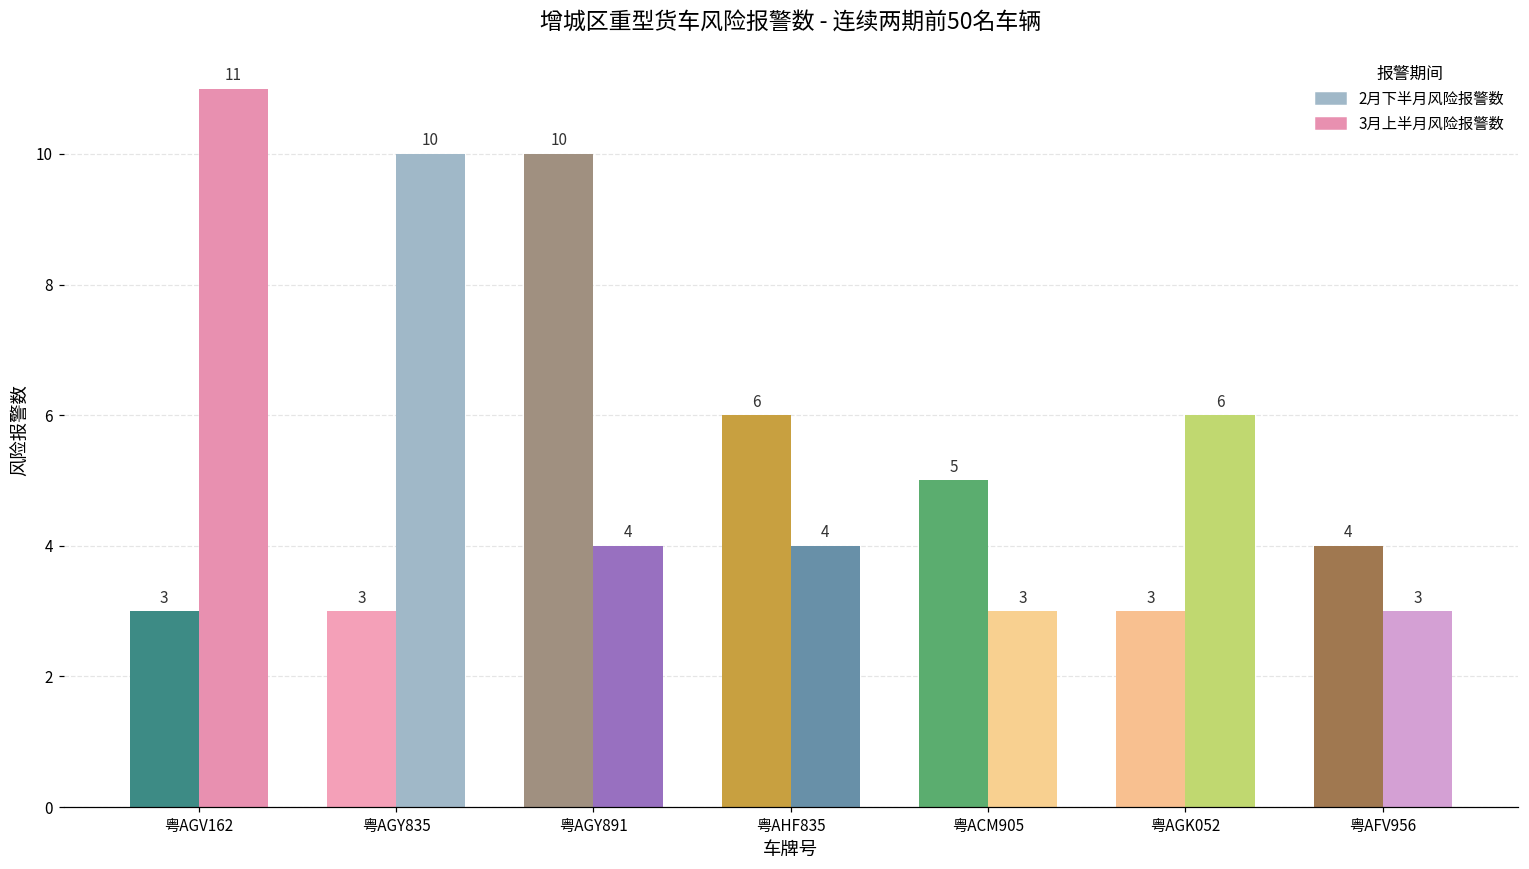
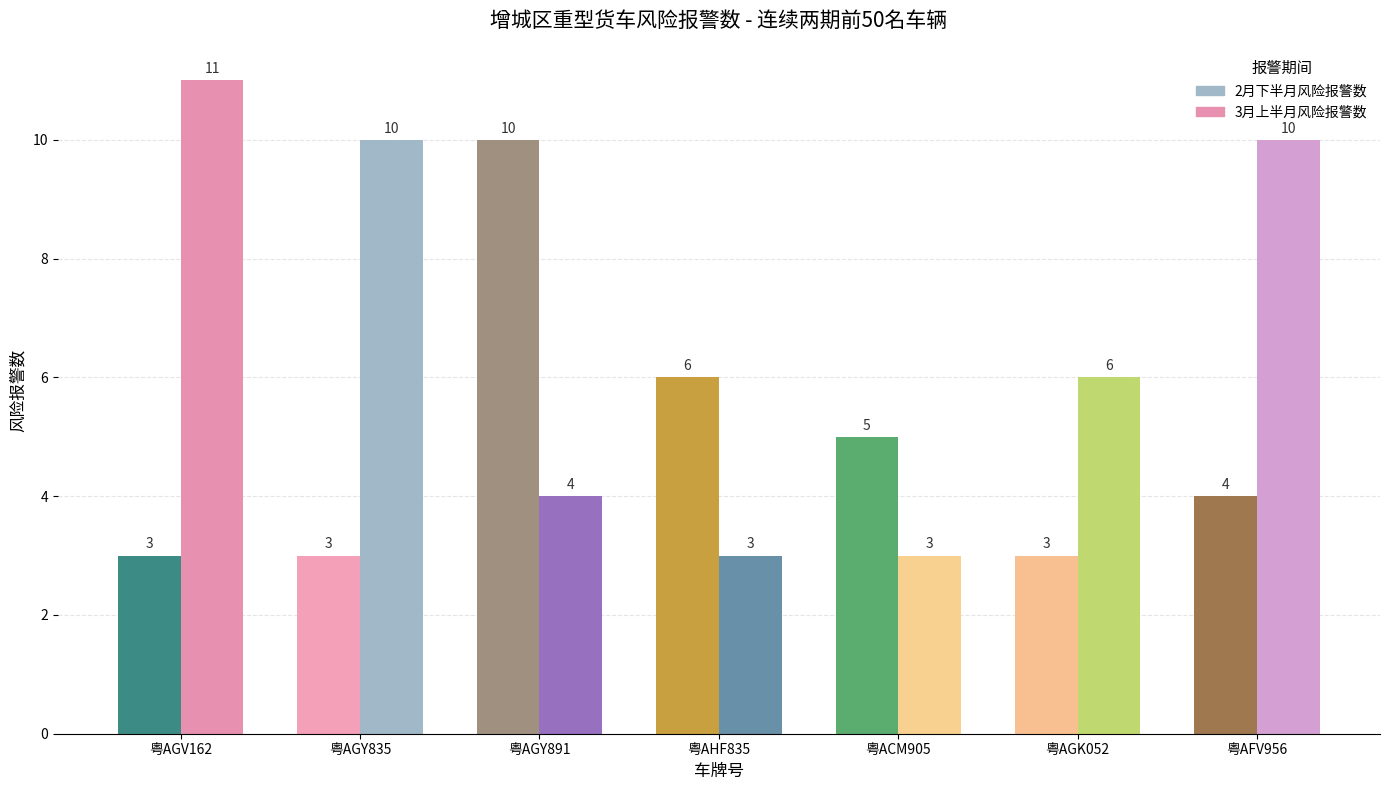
  {
    "3月上半月风险报警数": {
      "粤AGV162": 11,
      "粤AGY835": 10,
      "粤AGY891": 4,
-     "粤AHF835": 4,
+     "粤AHF835": 3,
      "粤ACM905": 3,
      "粤AGK052": 6,
-     "粤AFV956": 3
+     "粤AFV956": 10
    }
  }
